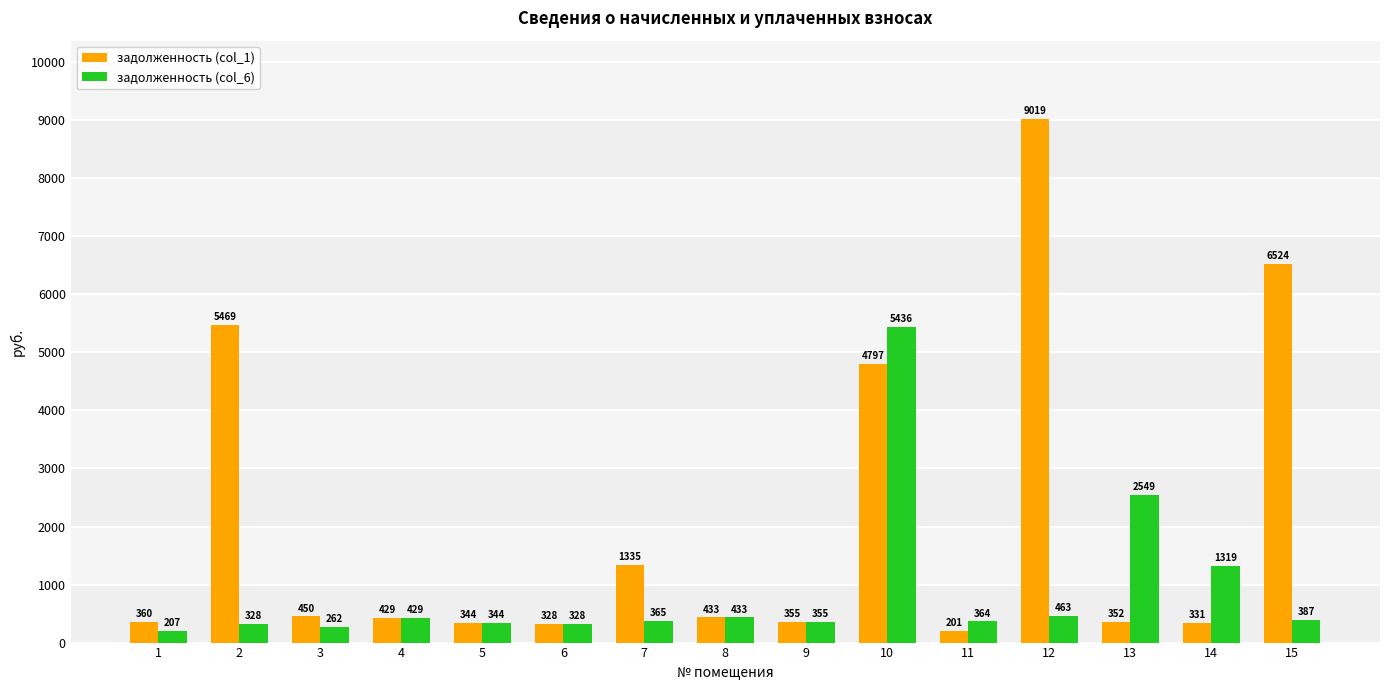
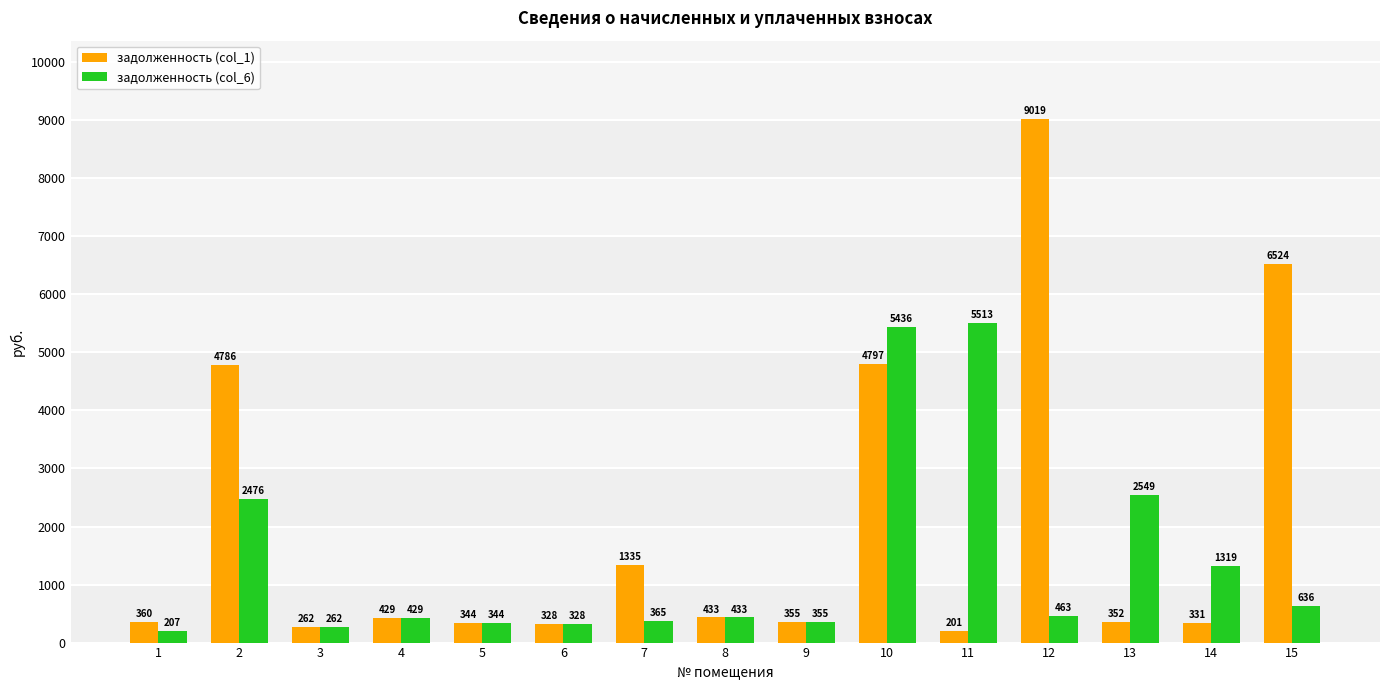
  {
    "задолженность (col_1)": {
      "1": 360,
-     "2": 5469,
-     "3": 450,
+     "2": 4786,
+     "3": 262,
      "4": 429,
      "5": 344,
      "6": 328,
      "7": 1335,
      "8": 433,
      "9": 355,
      "10": 4797,
      "11": 201,
      "12": 9019,
      "13": 352,
      "14": 331,
      "15": 6524
    },
    "задолженность (col_6)": {
      "1": 207,
-     "2": 328,
+     "2": 2476,
      "3": 262,
      "4": 429,
      "5": 344,
      "6": 328,
      "7": 365,
      "8": 433,
      "9": 355,
      "10": 5436,
-     "11": 364,
+     "11": 5513,
      "12": 463,
      "13": 2549,
      "14": 1319,
-     "15": 387
+     "15": 636
    }
  }
